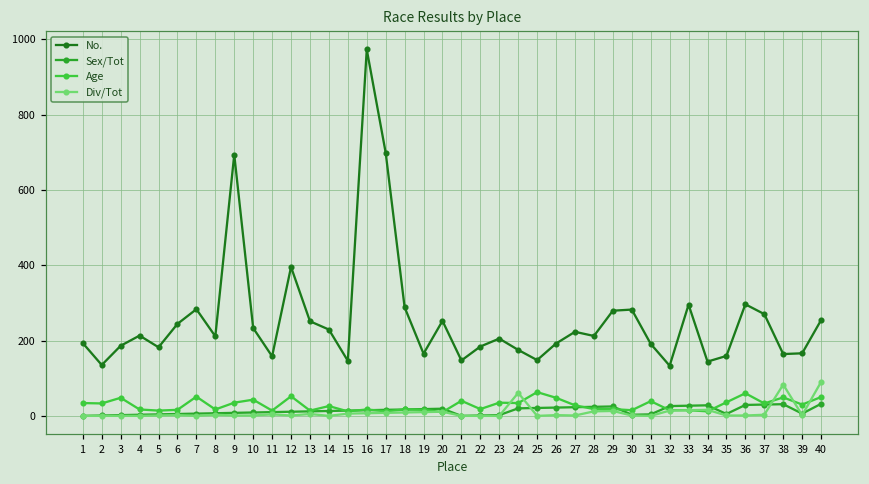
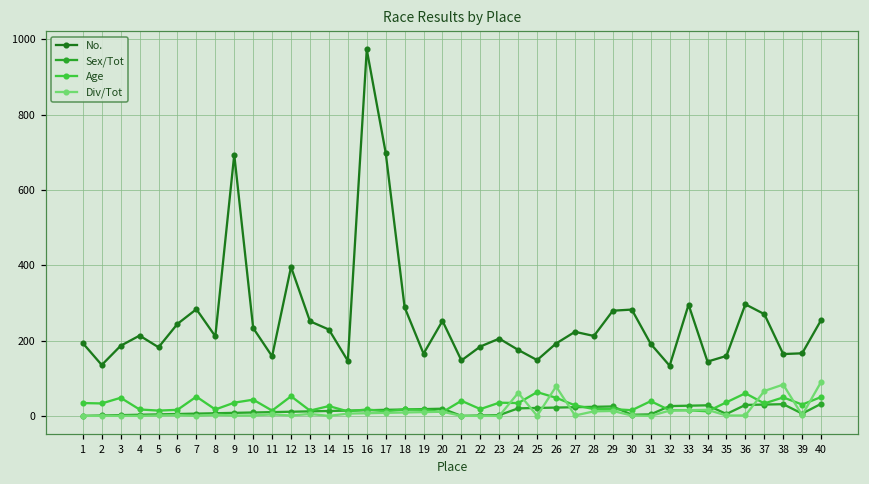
  {
    "Div/Tot": {
      "10": 0,
      "12": 0,
      "14": 0,
      "16": 10,
      "18": 10,
      "24": 60,
      "25": 0,
-     "26": 0,
+     "26": 80,
      "27": 0,
      "36": 0,
-     "37": 0,
+     "37": 70,
      "38": 80,
      "40": 90
    }
  }
